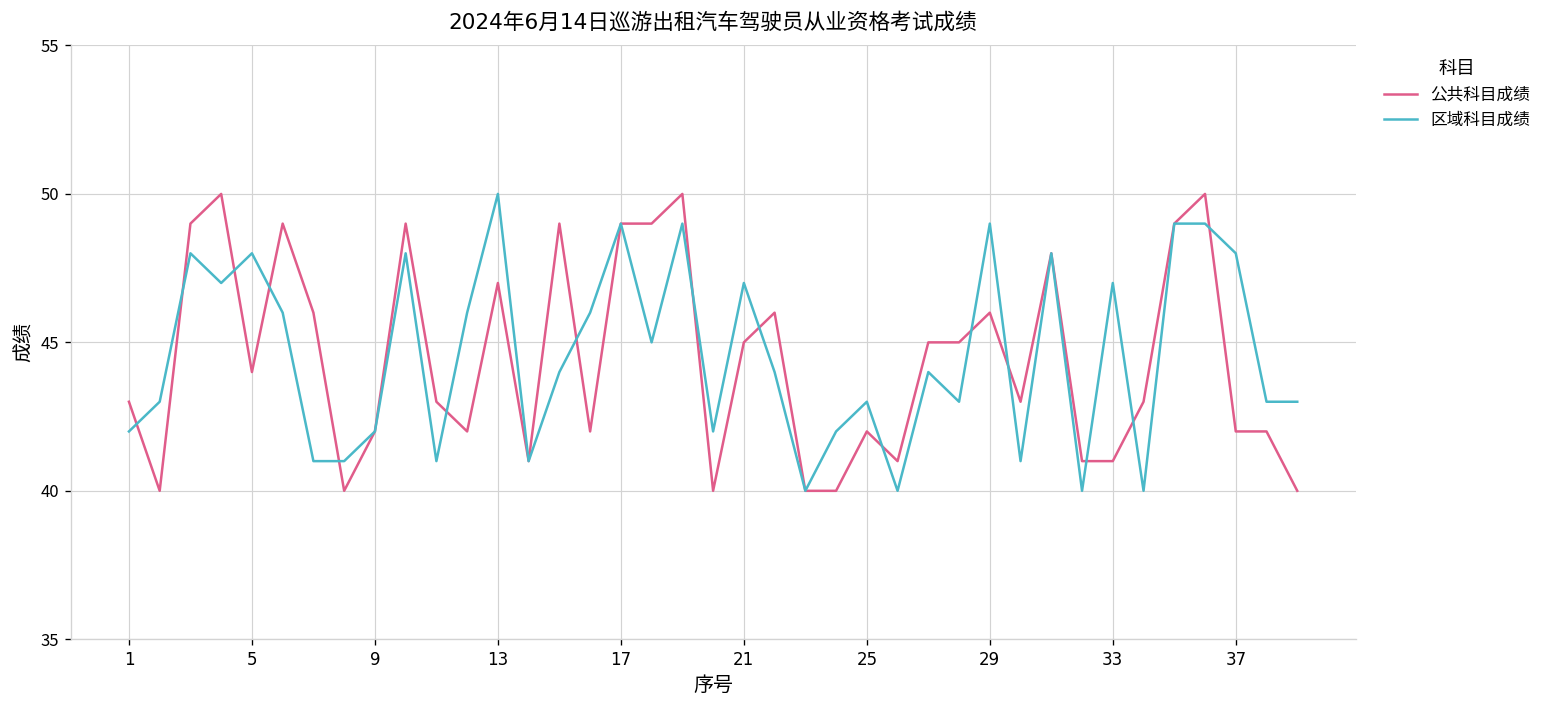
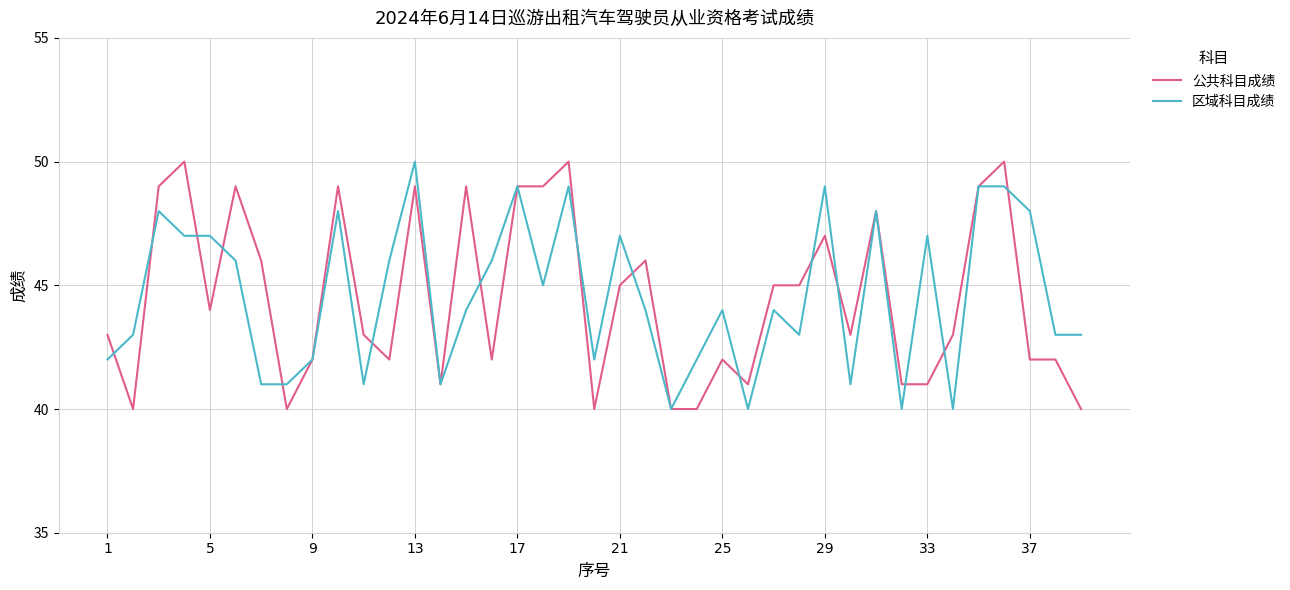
  {
    "公共科目成绩": {
      "1": 43,
      "5": 44,
-     "13": 47,
+     "13": 49,
      "21": 45,
      "25": 42,
-     "29": 46,
+     "29": 47,
      "33": 41,
      "37": 42
    },
    "区域科目成绩": {
      "1": 42,
-     "5": 48,
+     "5": 47,
      "13": 50,
      "21": 47,
-     "25": 43,
+     "25": 44,
      "29": 49,
      "33": 47,
      "37": 48
    }
  }
